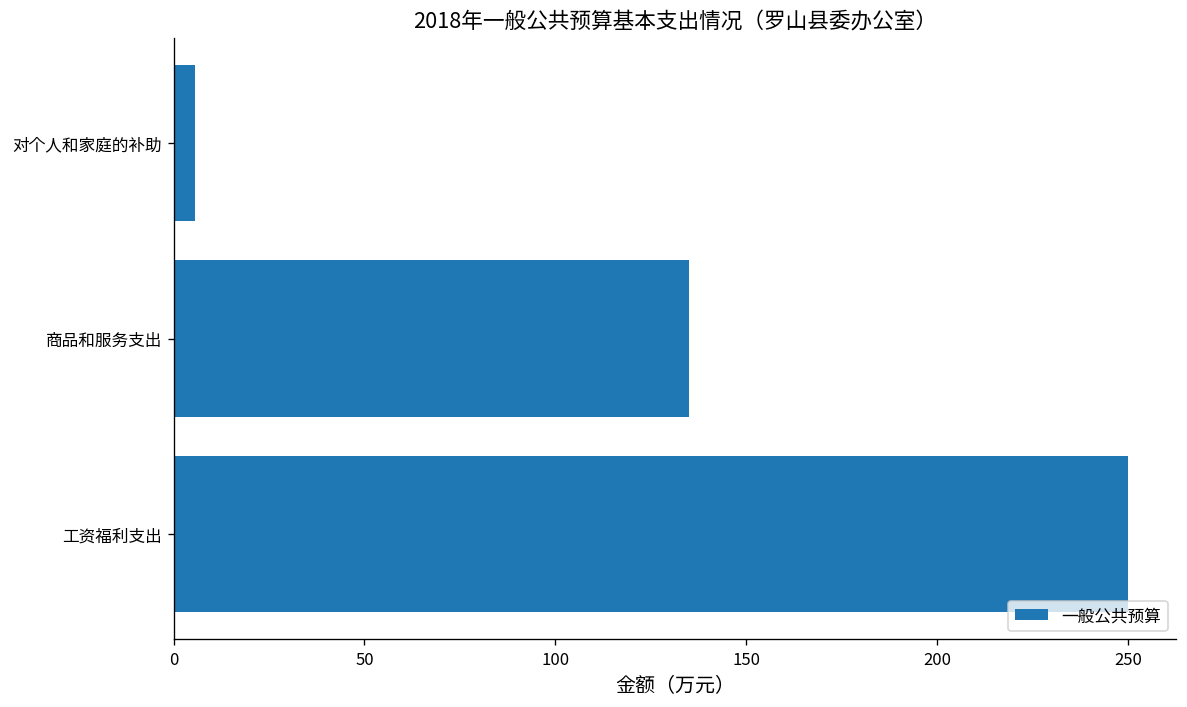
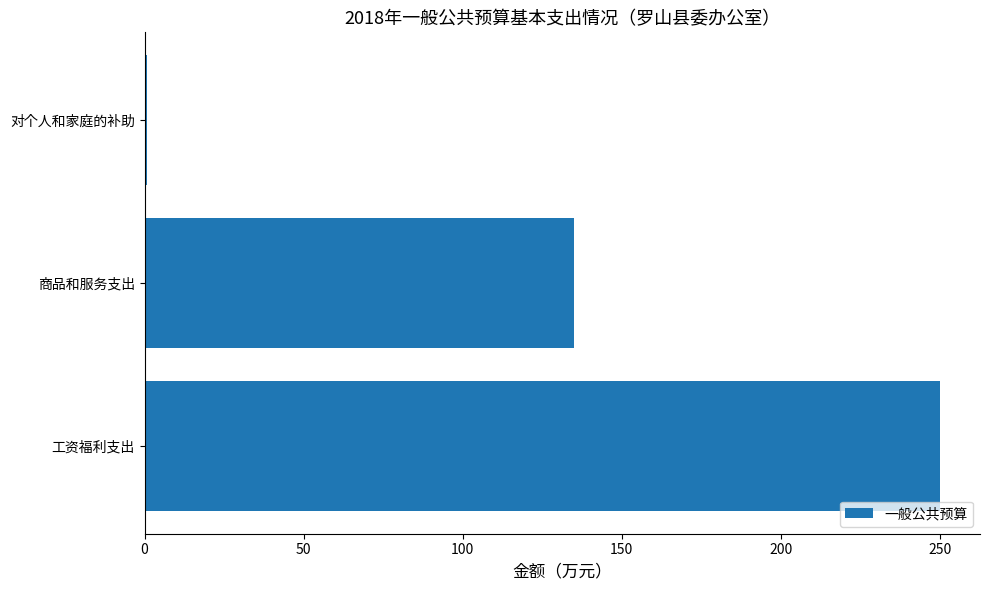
  {
-   "对个人和家庭的补助": 6,
+   "对个人和家庭的补助": 1,
    "商品和服务支出": 135,
    "工资福利支出": 250
  }
